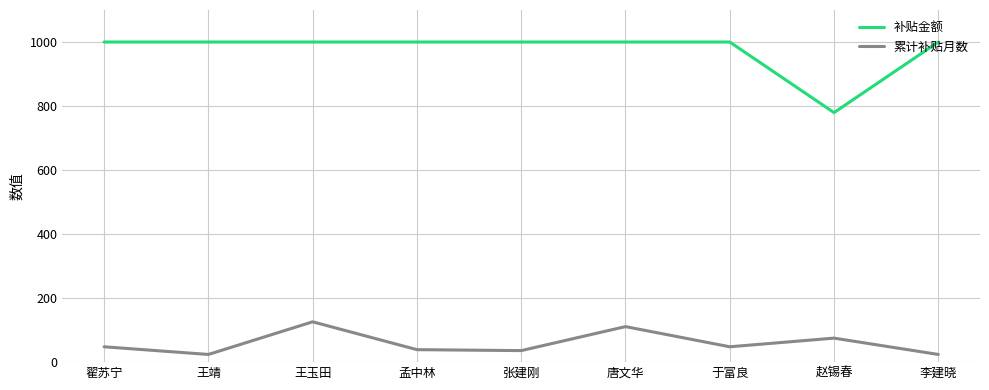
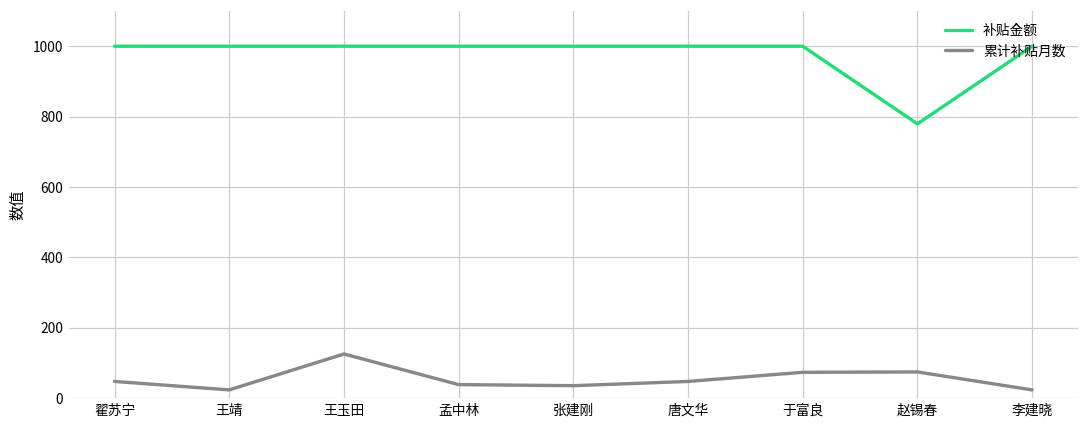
  {
    "补贴金额": {
      "翟苏宁": 1000,
      "王靖": 1000,
      "王玉田": 1000,
      "孟中林": 1000,
      "张建刚": 1000,
      "唐文华": 1000,
      "于富良": 1000,
      "赵锡春": 780,
      "李建晓": 1000
    },
    "累计补贴月数": {
      "翟苏宁": 50,
      "王靖": 20,
      "王玉田": 130,
      "孟中林": 40,
      "张建刚": 40,
-     "唐文华": 110,
-     "于富良": 50,
+     "唐文华": 50,
+     "于富良": 70,
      "赵锡春": 80,
      "李建晓": 20
    }
  }
